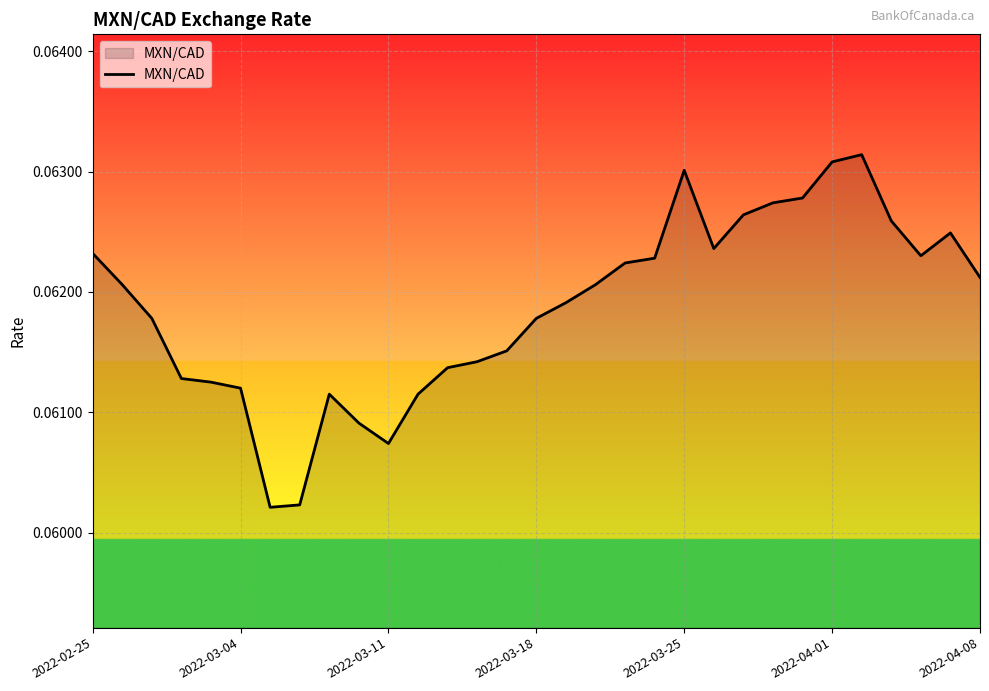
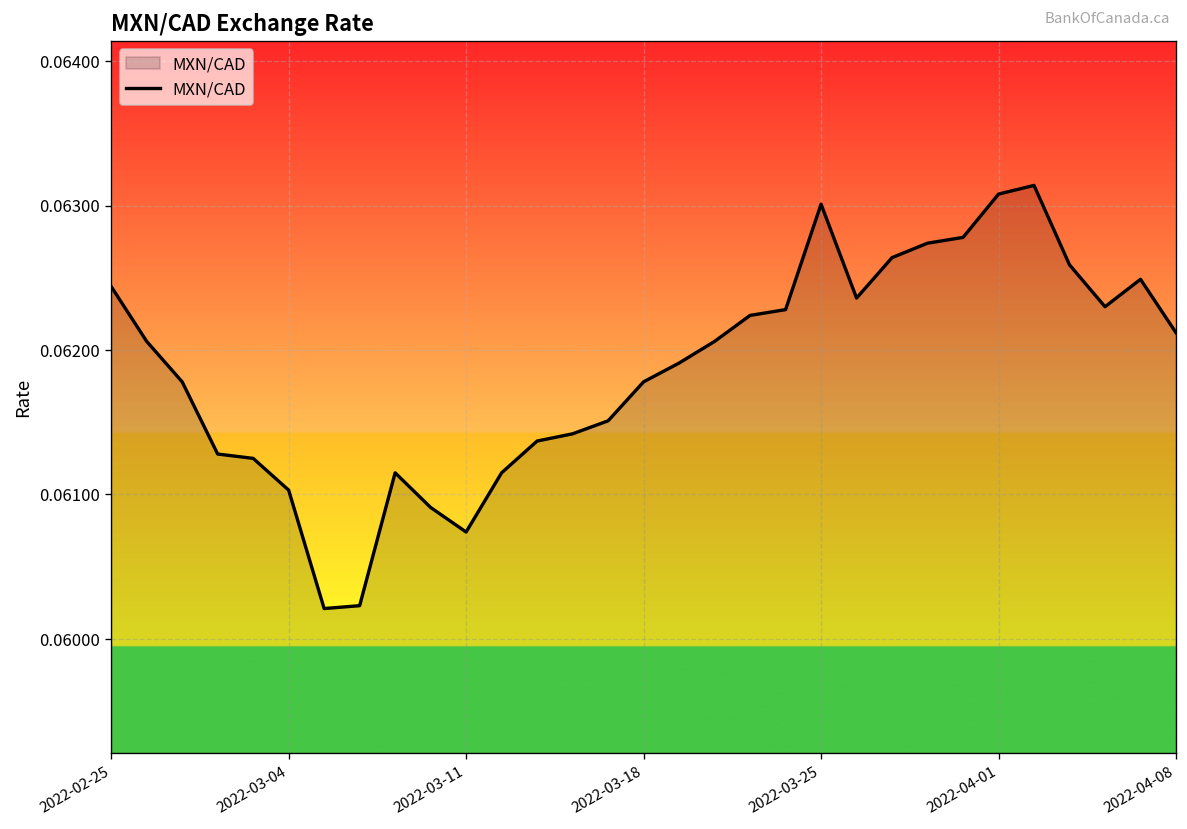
  {
-   "2022-02-25": 0.06232,
-   "2022-03-04": 0.06120,
+   "2022-02-25": 0.06244,
+   "2022-03-04": 0.06103,
    "2022-03-11": 0.06074,
    "2022-03-18": 0.06178,
    "2022-03-25": 0.06301,
    "2022-04-01": 0.06308,
    "2022-04-08": 0.06212
  }
